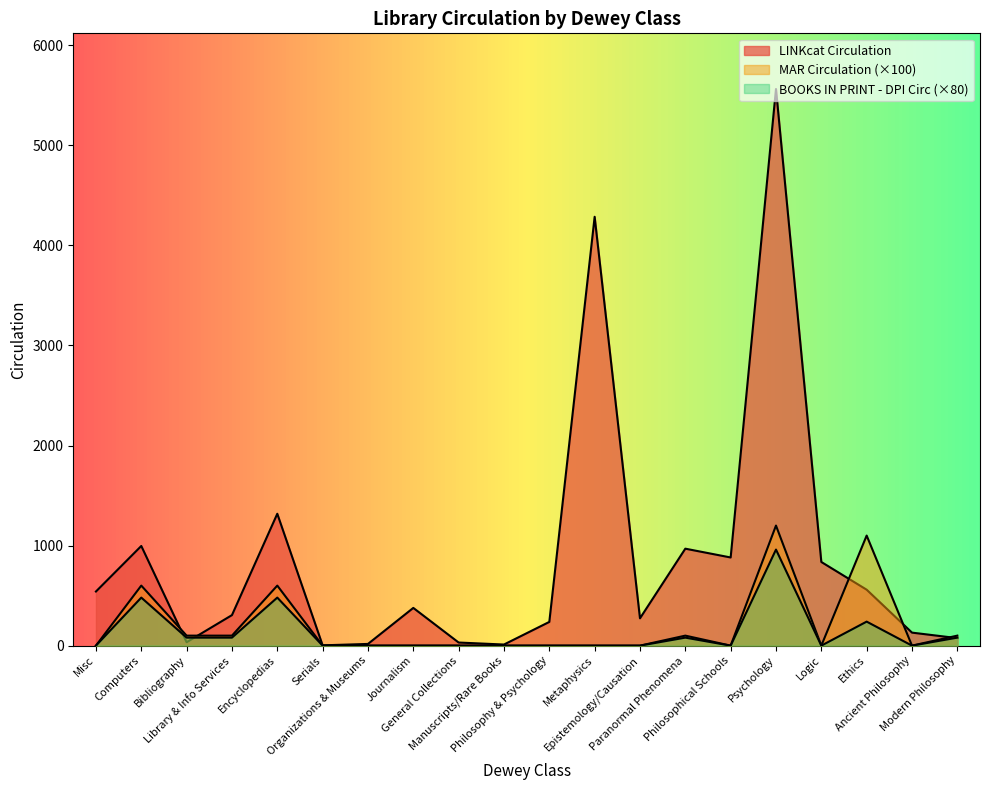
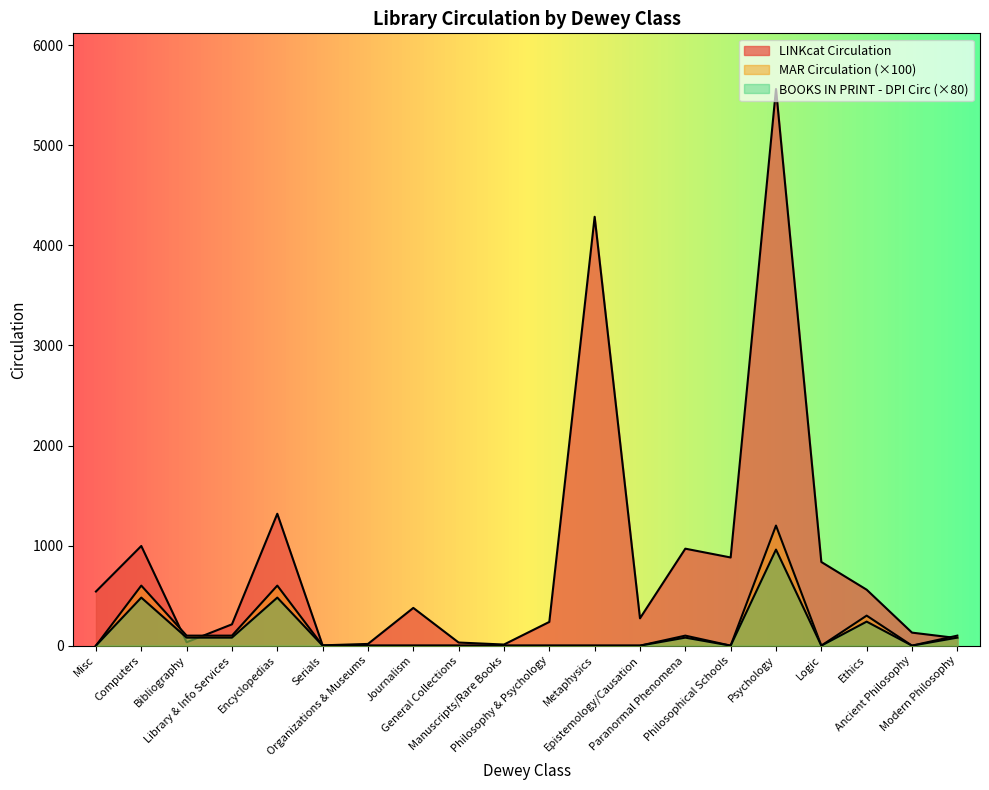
  {
    "LINKcat Circulation": {
      "Misc": 540,
      "Computers": 1000,
      "Bibliography": 30,
-     "Library & Info Services": 310,
+     "Library & Info Services": 210,
      "Encyclopedias": 1320,
      "Journalism": 380,
      "General Collections": 30,
      "Philosophy & Psychology": 240,
      "Metaphysics": 4290,
      "Epistemology/Causation": 270,
      "Paranormal Phenomena": 970,
      "Philosophical Schools": 880,
      "Logic": 840,
      "Ethics": 560,
      "Ancient Philosophy": 130
    },
    "MAR Circulation (×100)": {
      "Computers": 600,
      "Encyclopedias": 600,
      "Psychology": 1200,
-     "Ethics": 1100
+     "Ethics": 300
    },
    "BOOKS IN PRINT - DPI Circ (×80)": {
      "Computers": 480,
      "Encyclopedias": 480,
      "Psychology": 960,
      "Ethics": 240
    }
  }
